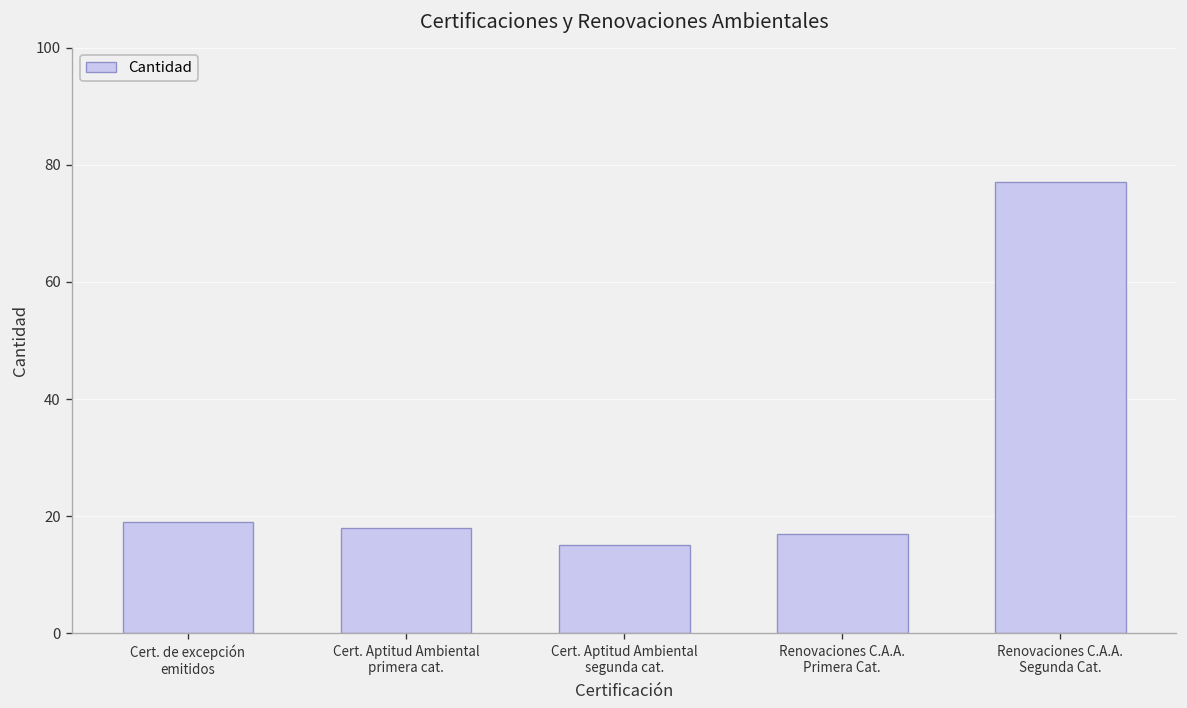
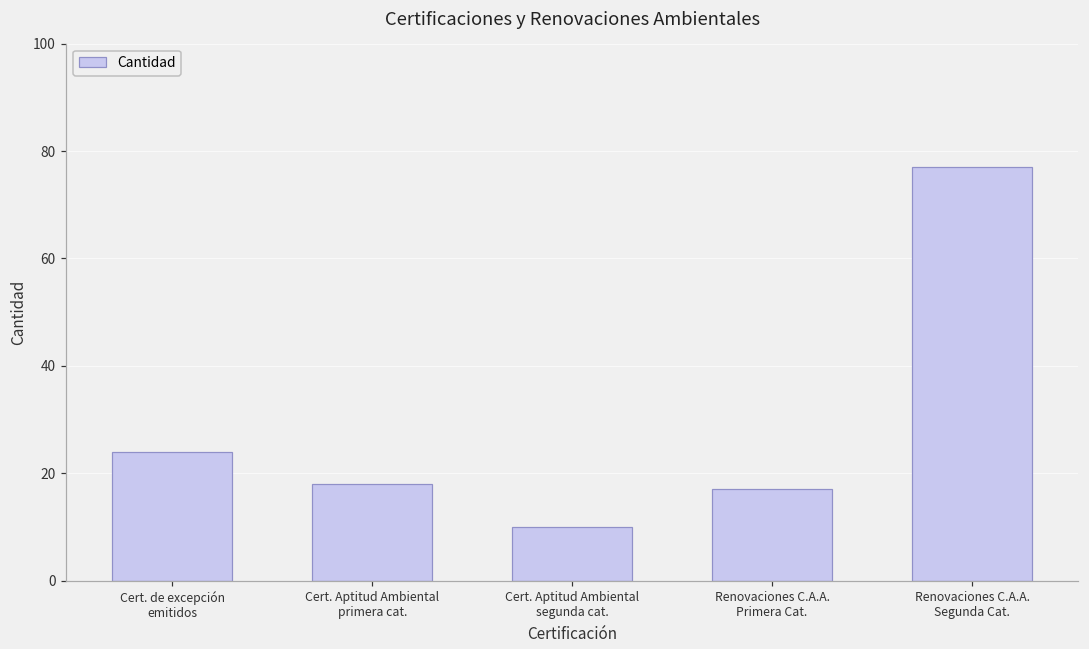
  {
-   "Cert. de excepción emitidos": 19,
+   "Cert. de excepción emitidos": 24,
    "Cert. Aptitud Ambiental primera cat.": 18,
-   "Cert. Aptitud Ambiental segunda cat.": 15,
+   "Cert. Aptitud Ambiental segunda cat.": 10,
    "Renovaciones C.A.A. Primera Cat.": 17,
    "Renovaciones C.A.A. Segunda Cat.": 77
  }
